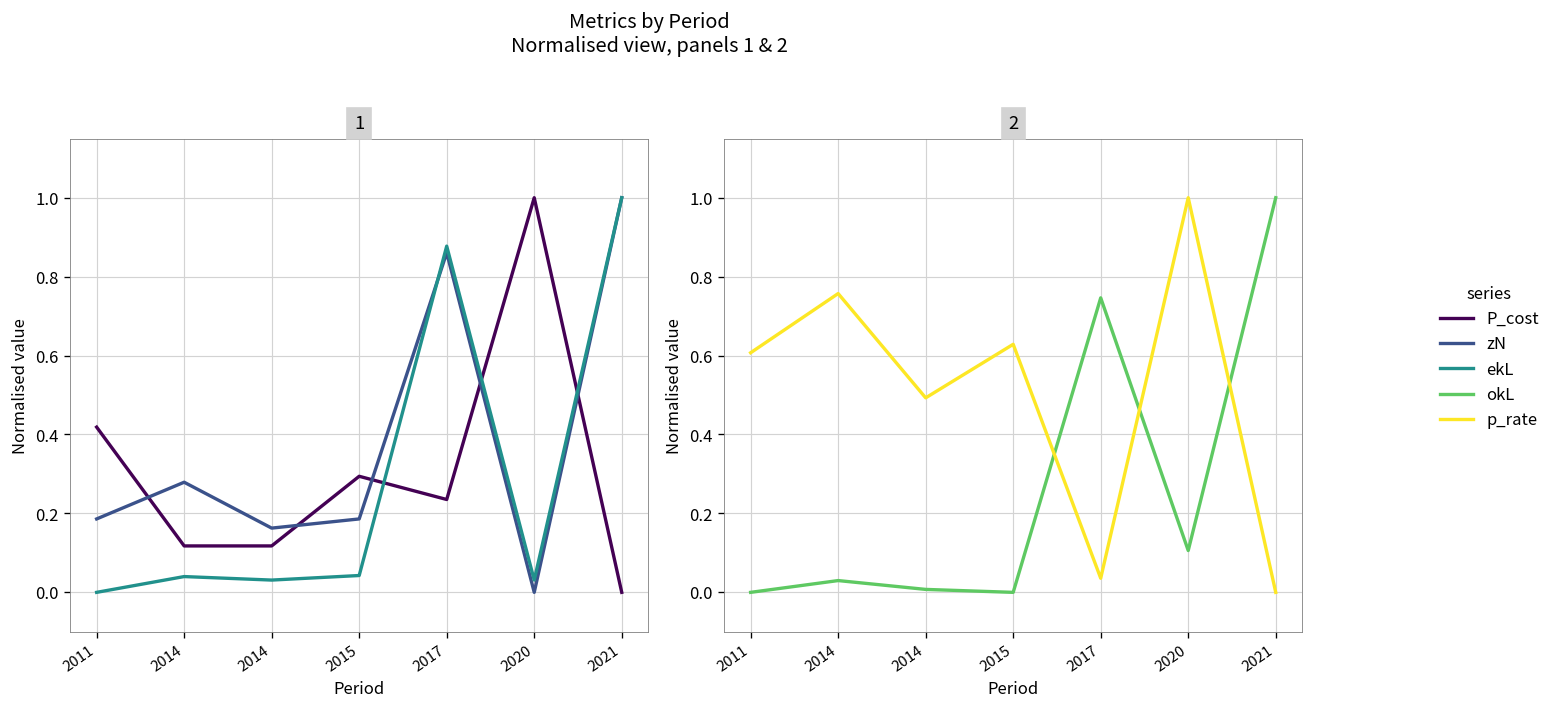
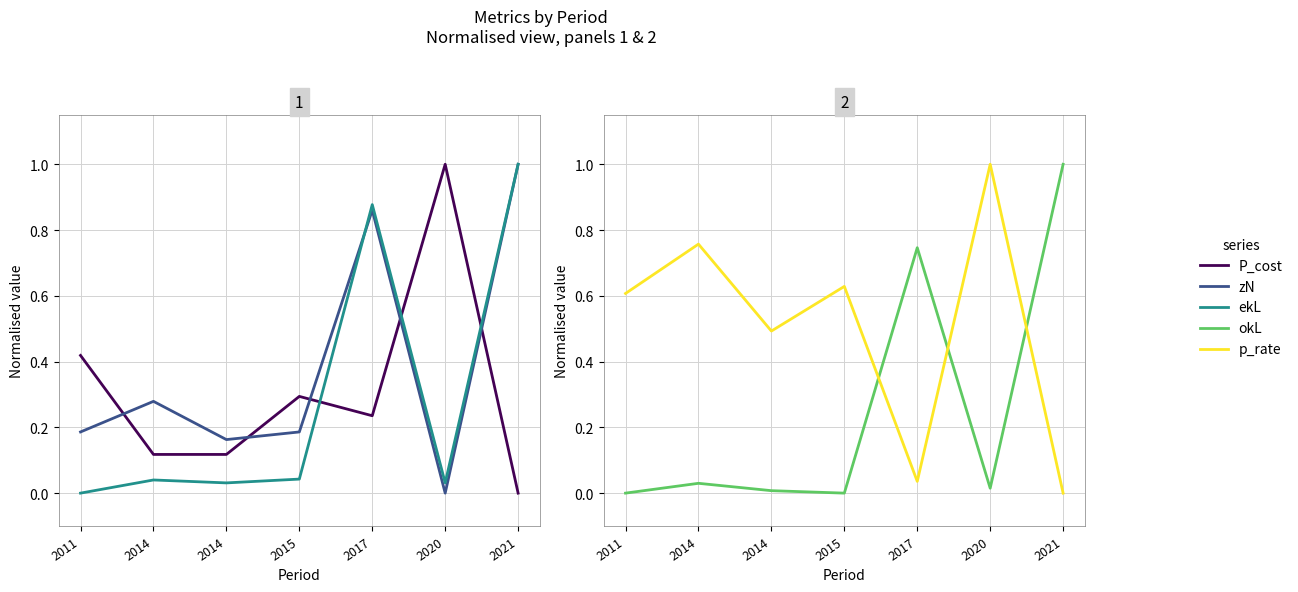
  {
    "1": {
      "P_cost": {
        "2011": 0.42,
        "2015": 0.29,
        "2017": 0.24,
        "2020": 1.00,
        "2021": 0.00
      },
      "zN": {
        "2011": 0.19,
        "2015": 0.19,
        "2017": 0.86,
        "2020": 0.00
      },
      "ekL": {
        "2011": 0.00,
        "2015": 0.04,
        "2017": 0.88,
        "2020": 0.03
      }
    },
    "2": {
      "okL": {
        "2011": 0.00,
        "2015": 0.00,
        "2017": 0.75,
-       "2020": 0.11,
+       "2020": 0.01,
        "2021": 1.00
      },
      "p_rate": {
        "2011": 0.61,
        "2015": 0.63,
        "2017": 0.04,
        "2020": 1.00,
        "2021": 0.00
      }
    }
  }
